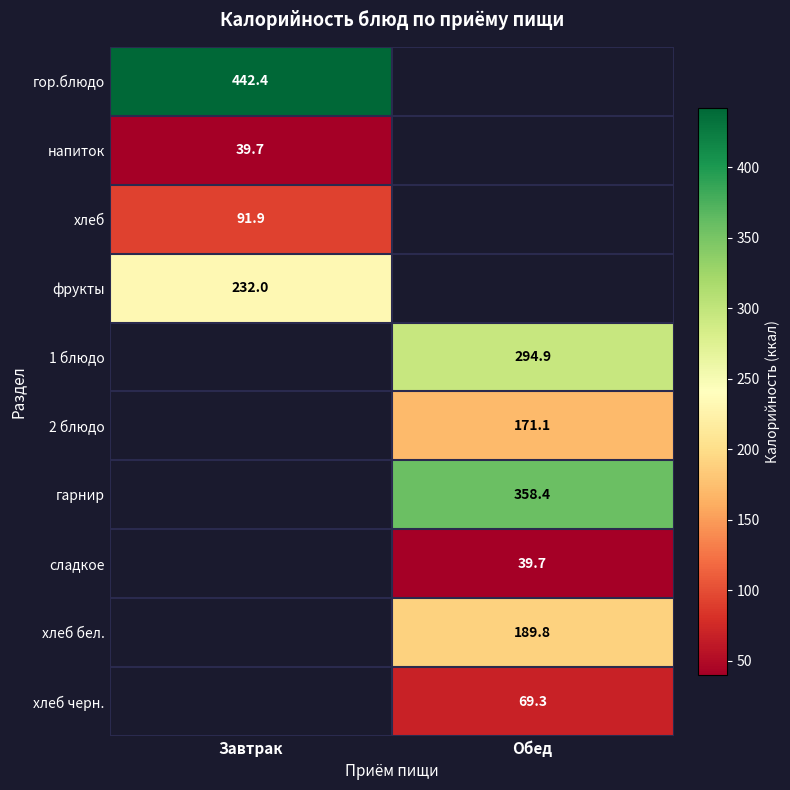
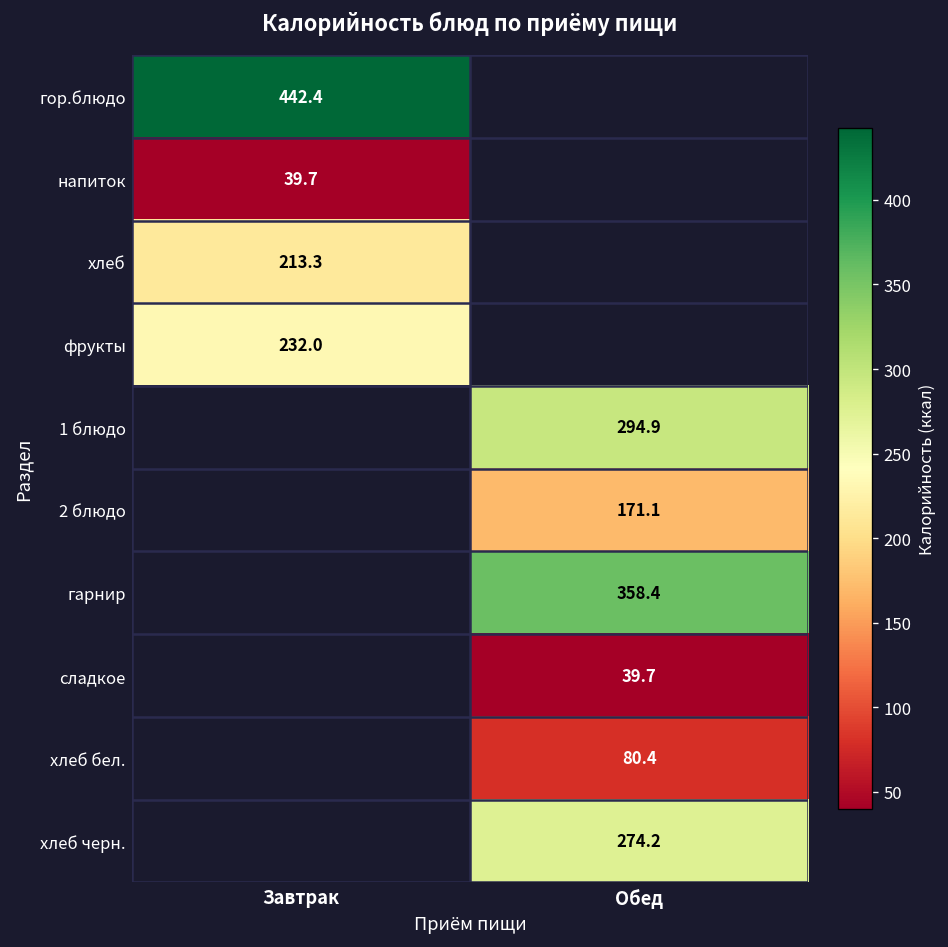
  {
    "гор.блюдо": {
      "Завтрак": 442.4
    },
    "напиток": {
      "Завтрак": 39.7
    },
    "хлеб": {
-     "Завтрак": 91.9
+     "Завтрак": 213.3
    },
    "фрукты": {
      "Завтрак": 232.0
    },
    "1 блюдо": {
      "Обед": 294.9
    },
    "2 блюдо": {
      "Обед": 171.1
    },
    "гарнир": {
      "Обед": 358.4
    },
    "сладкое": {
      "Обед": 39.7
    },
    "хлеб бел.": {
-     "Обед": 189.8
+     "Обед": 80.4
    },
    "хлеб черн.": {
-     "Обед": 69.3
+     "Обед": 274.2
    }
  }
